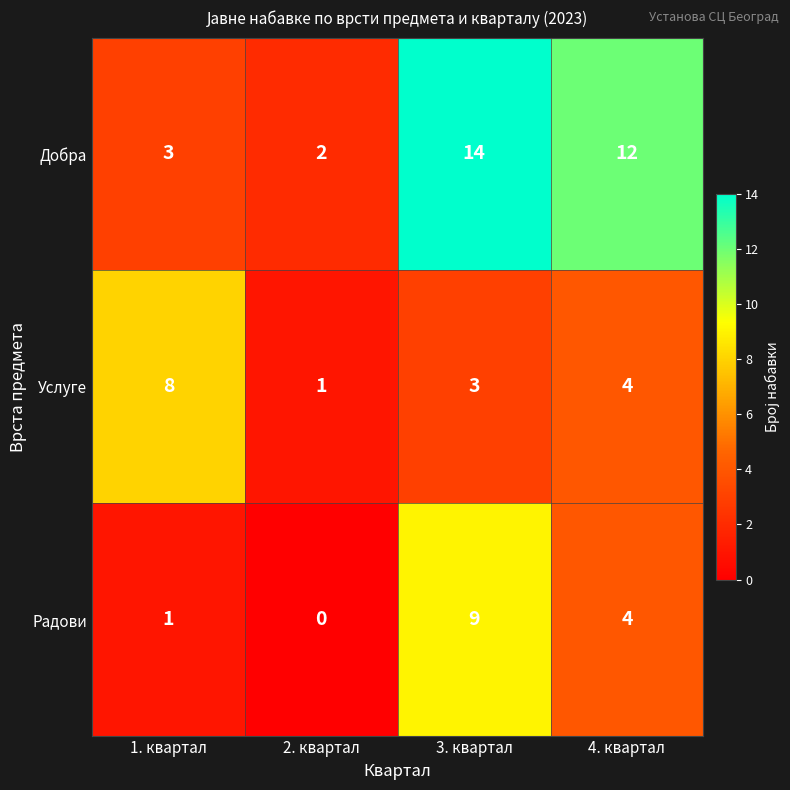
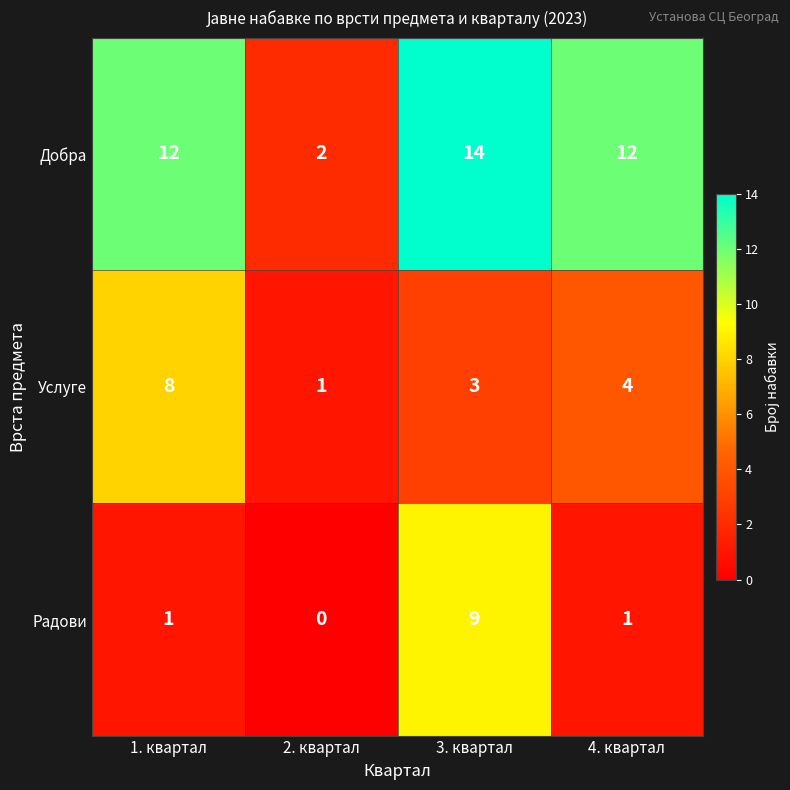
  {
    "Добра": {
-     "1. квартал": 3,
+     "1. квартал": 12,
      "2. квартал": 2,
      "3. квартал": 14,
      "4. квартал": 12
    },
    "Услуге": {
      "1. квартал": 8,
      "2. квартал": 1,
      "3. квартал": 3,
      "4. квартал": 4
    },
    "Радови": {
      "1. квартал": 1,
      "2. квартал": 0,
      "3. квартал": 9,
-     "4. квартал": 4
+     "4. квартал": 1
    }
  }
